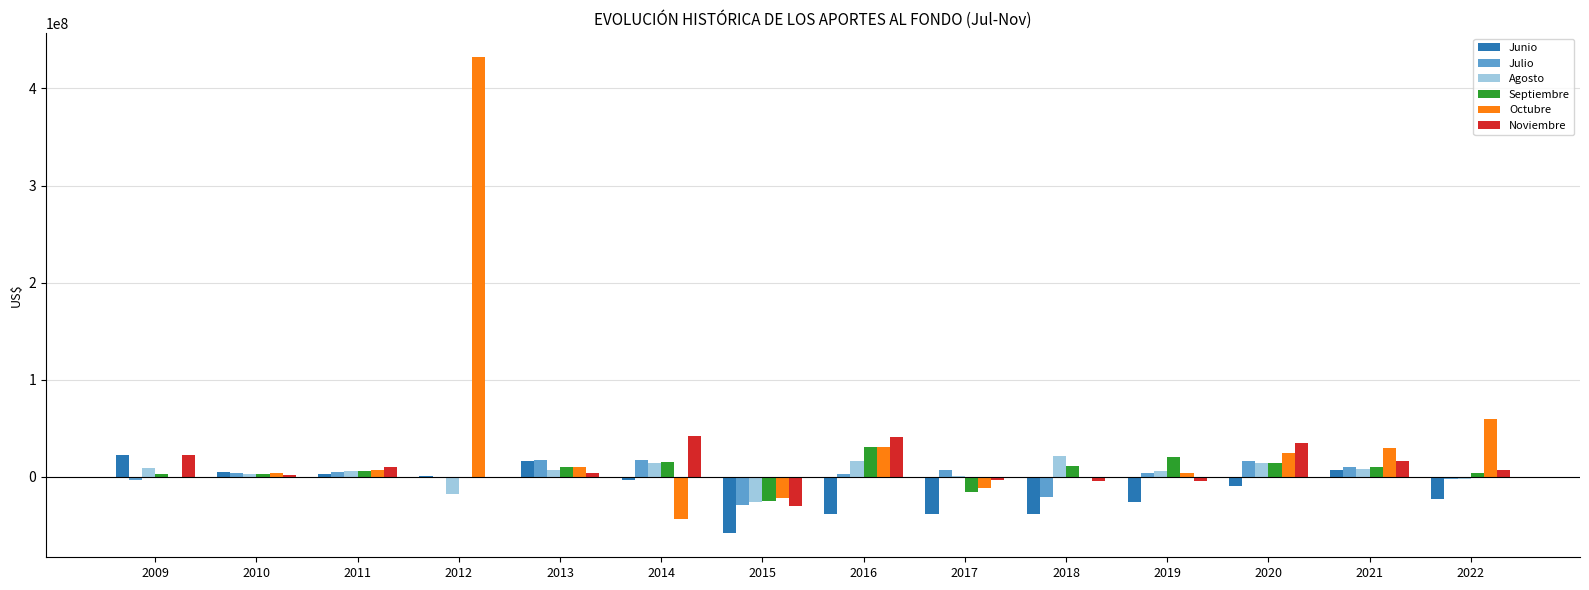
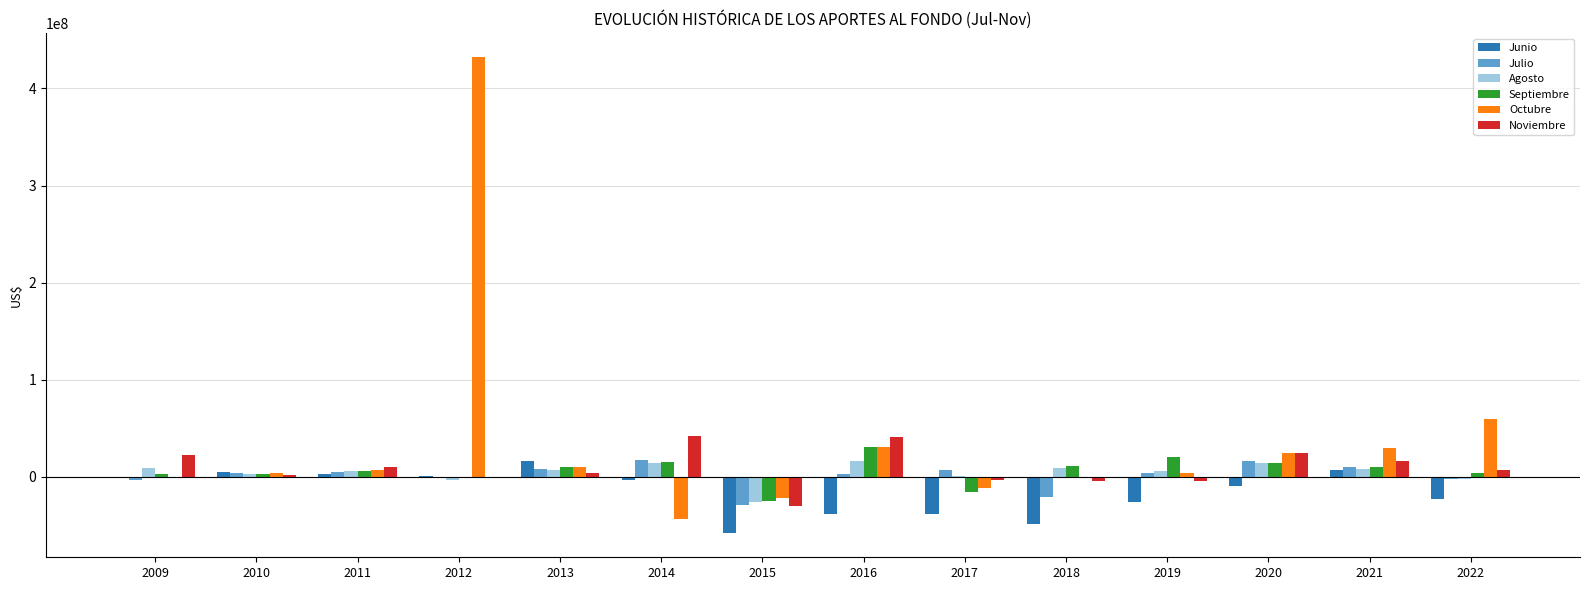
  {
    "Junio": {
-     "2009": 20000000,
+     "2009": 0,
      "2010": 10000000,
      "2011": 0,
      "2013": 20000000,
      "2014": 0,
      "2015": -60000000,
      "2016": -40000000,
      "2017": -40000000,
-     "2018": -40000000,
+     "2018": -50000000,
      "2019": -30000000,
      "2020": -10000000,
      "2021": 10000000,
      "2022": -20000000
    },
    "Julio": {
      "2009": 0,
      "2010": 0,
      "2011": 0,
-     "2013": 20000000,
+     "2013": 10000000,
      "2014": 20000000,
      "2015": -30000000,
      "2016": 0,
      "2017": 10000000,
      "2018": -20000000,
      "2019": 0,
      "2020": 20000000,
      "2021": 10000000
    },
    "Agosto": {
      "2009": 10000000,
      "2010": 0,
      "2011": 10000000,
-     "2012": -20000000,
+     "2012": 0,
      "2013": 10000000,
      "2014": 10000000,
      "2015": -30000000,
      "2016": 20000000,
-     "2018": 20000000,
+     "2018": 10000000,
      "2019": 10000000,
      "2020": 10000000,
      "2021": 10000000
    },
    "Septiembre": {
      "2009": 0,
      "2010": 0,
      "2011": 10000000,
      "2013": 10000000,
      "2014": 20000000,
      "2015": -30000000,
      "2016": 30000000,
      "2017": -20000000,
      "2018": 10000000,
      "2019": 20000000,
      "2020": 10000000,
      "2021": 10000000,
      "2022": 0
    },
    "Octubre": {
      "2010": 0,
      "2011": 10000000,
      "2012": 430000000,
      "2013": 10000000,
      "2014": -40000000,
      "2015": -20000000,
      "2016": 30000000,
      "2017": -10000000,
      "2019": 0,
      "2020": 20000000,
      "2021": 30000000,
      "2022": 60000000
    },
    "Noviembre": {
      "2009": 20000000,
      "2011": 10000000,
      "2013": 0,
      "2014": 40000000,
      "2015": -30000000,
      "2016": 40000000,
      "2017": 0,
      "2018": 0,
      "2019": 0,
-     "2020": 30000000,
+     "2020": 20000000,
      "2021": 20000000,
      "2022": 10000000
    }
  }
